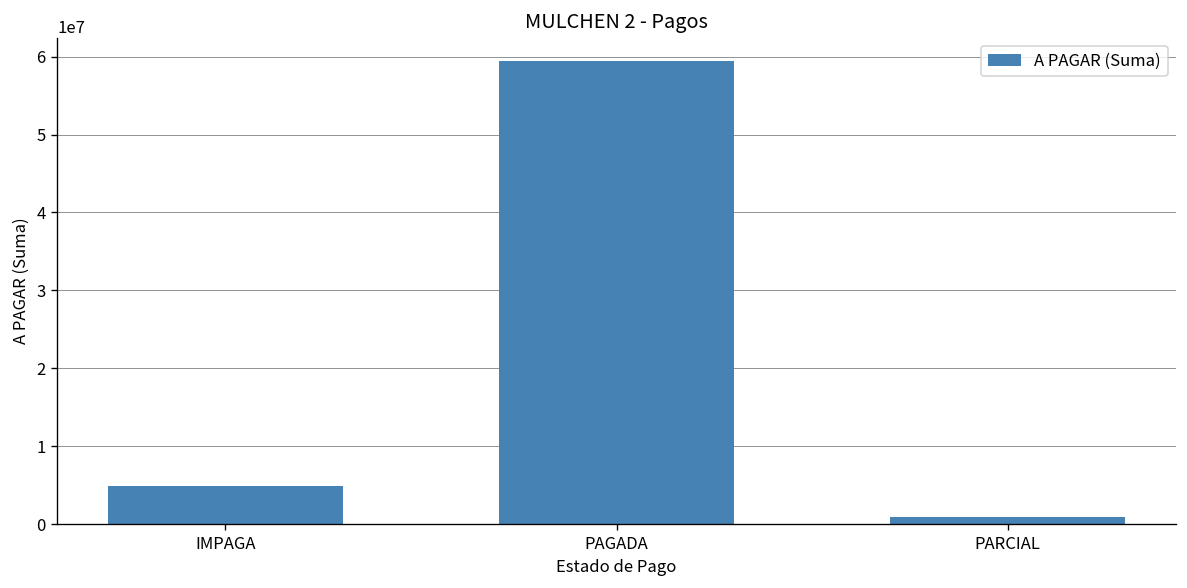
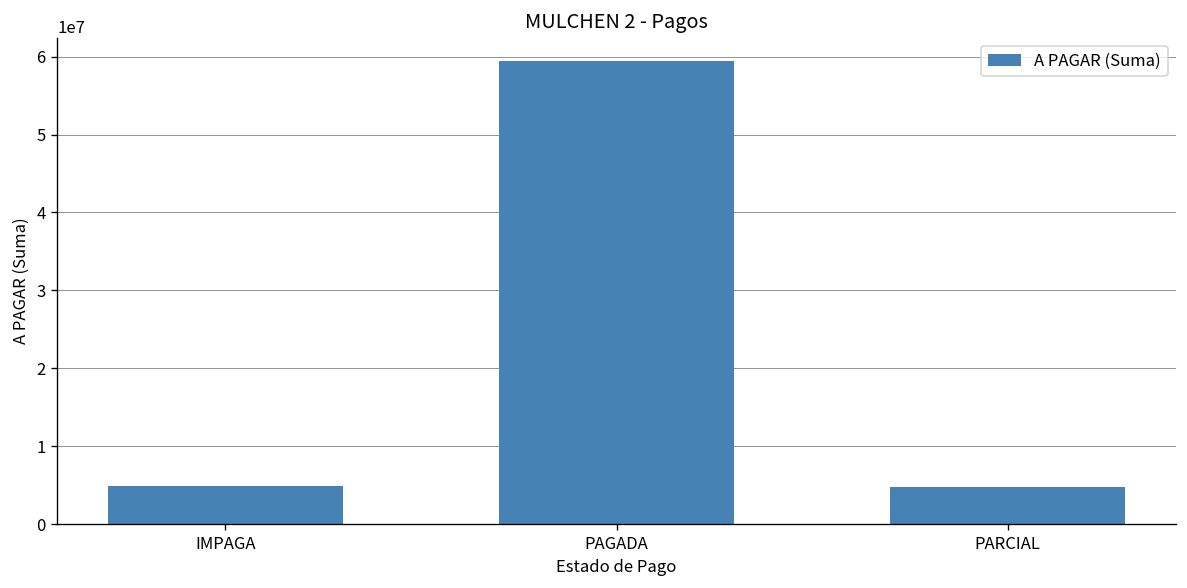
  {
    "IMPAGA": 5000000,
    "PAGADA": 59000000,
-   "PARCIAL": 1000000
+   "PARCIAL": 5000000
  }
